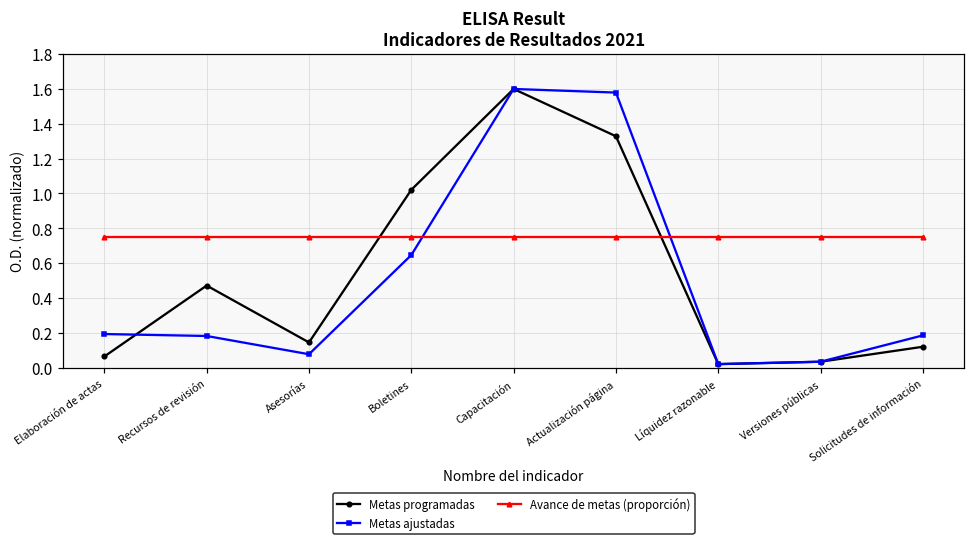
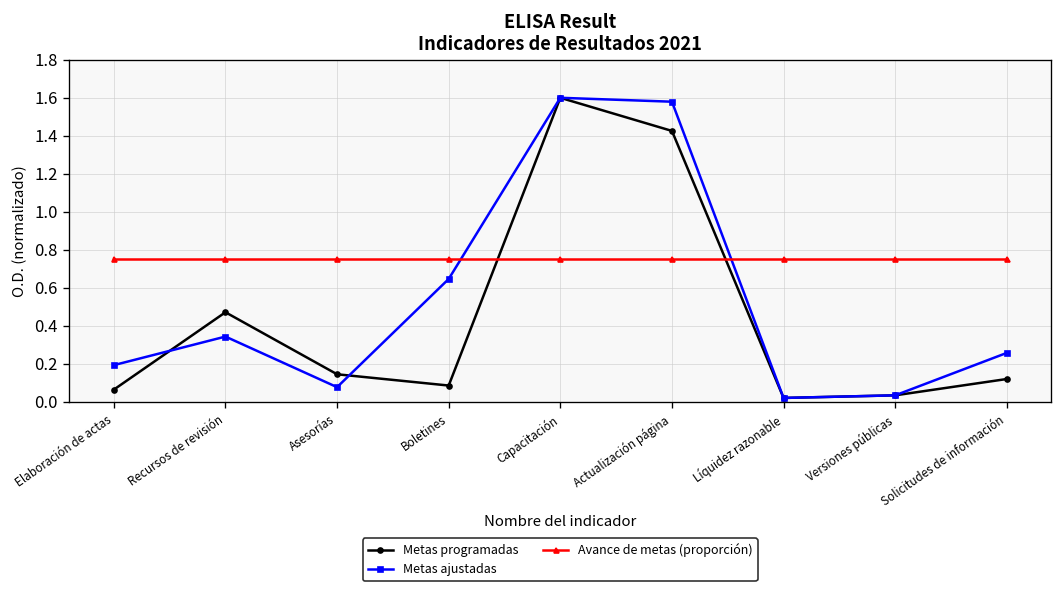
  {
    "Metas programadas": {
      "Elaboración de actas": 0.06,
      "Recursos de revisión": 0.47,
      "Asesorías": 0.15,
-     "Boletines": 1.02,
-     "Actualización página": 1.33,
+     "Boletines": 0.09,
+     "Actualización página": 1.43,
      "Solicitudes de información": 0.12
    },
    "Metas ajustadas": {
      "Elaboración de actas": 0.19,
-     "Recursos de revisión": 0.18,
+     "Recursos de revisión": 0.34,
      "Asesorías": 0.08,
      "Boletines": 0.65,
      "Actualización página": 1.58,
-     "Solicitudes de información": 0.19
+     "Solicitudes de información": 0.26
    },
    "Avance de metas (proporción)": {
      "Elaboración de actas": 0.75,
      "Recursos de revisión": 0.75,
      "Asesorías": 0.75,
      "Boletines": 0.75,
      "Capacitación": 0.75,
      "Actualización página": 0.75,
      "Líquidez razonable": 0.75,
      "Versiones públicas": 0.75,
      "Solicitudes de información": 0.75
    }
  }
